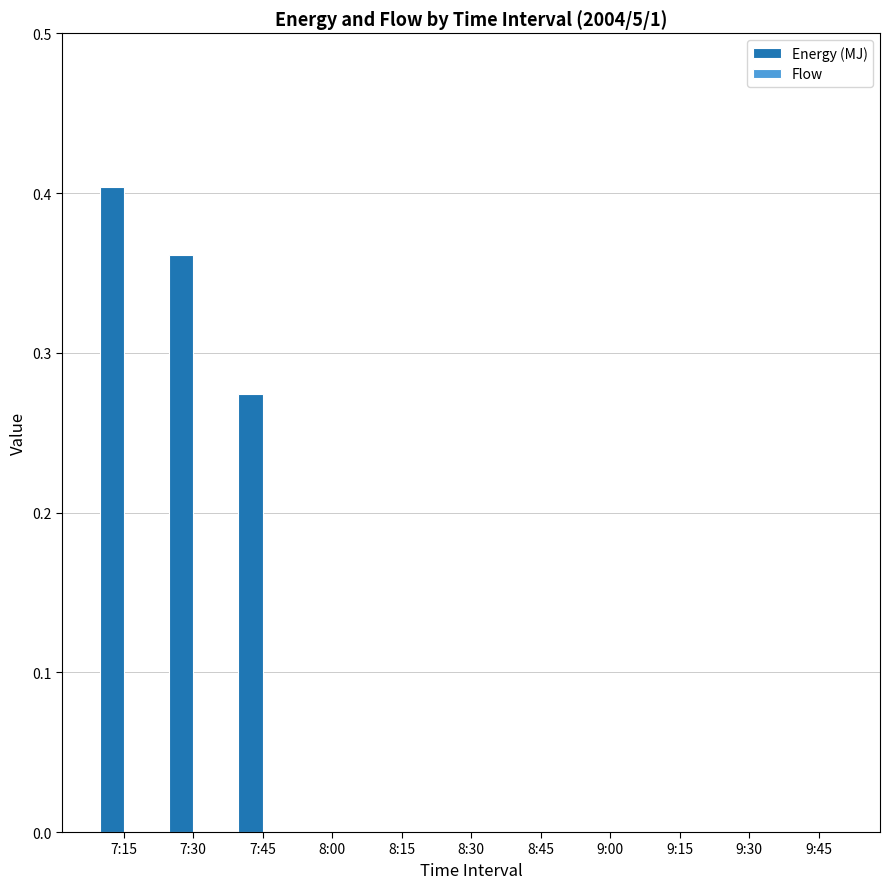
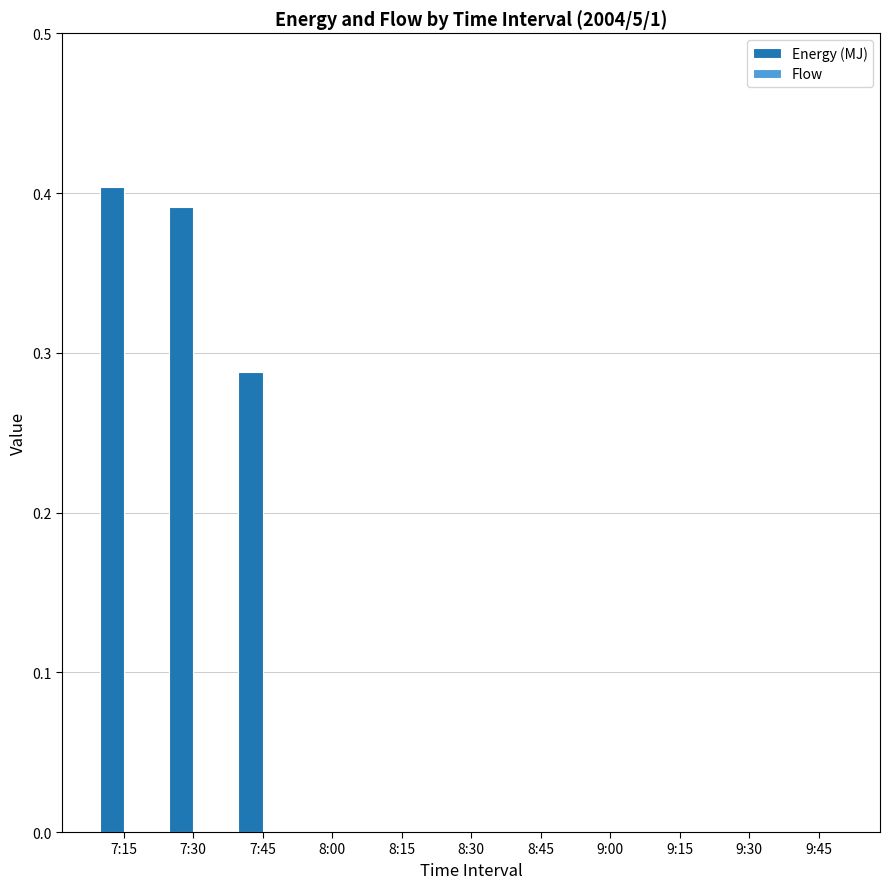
  {
    "Energy (MJ)": {
      "7:15": 0.404,
-     "7:30": 0.361,
-     "7:45": 0.274,
+     "7:30": 0.391,
+     "7:45": 0.288,
      "8:00": 0.000,
      "8:15": 0.000,
      "8:30": 0.000,
      "8:45": 0.000,
      "9:00": 0.000,
      "9:15": 0.000,
      "9:30": 0.000,
      "9:45": 0.000
    },
    "Flow": {
      "7:15": 0.000,
      "7:30": 0.000,
      "7:45": 0.000,
      "8:00": 0.000,
      "8:15": 0.000,
      "8:30": 0.000,
      "8:45": 0.000,
      "9:00": 0.000,
      "9:15": 0.000,
      "9:30": 0.000,
      "9:45": 0.000
    }
  }
